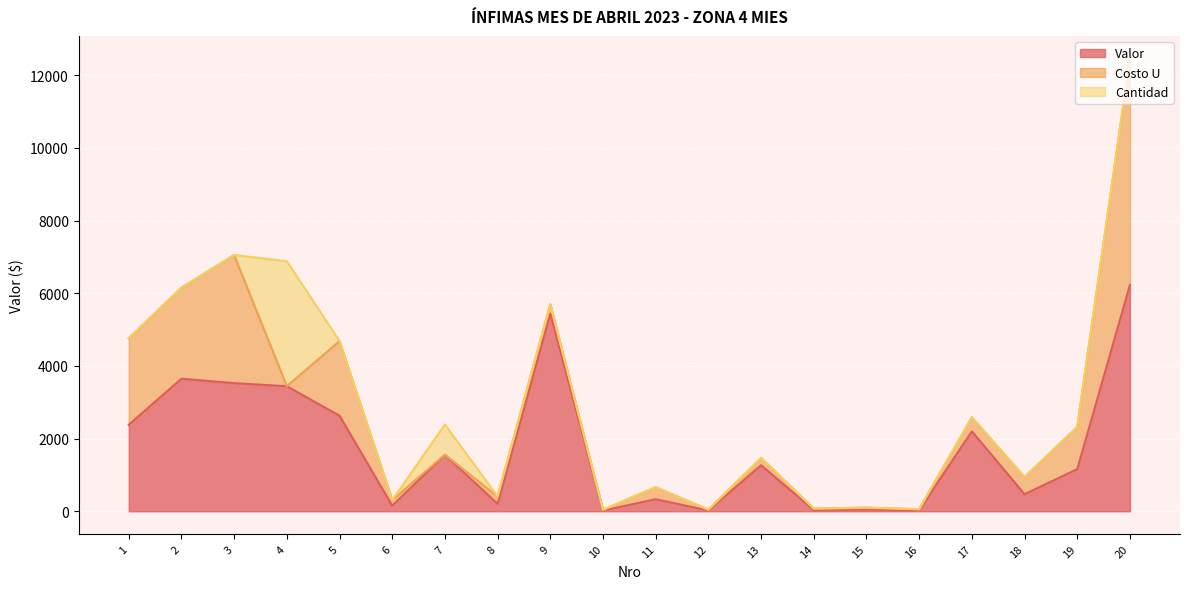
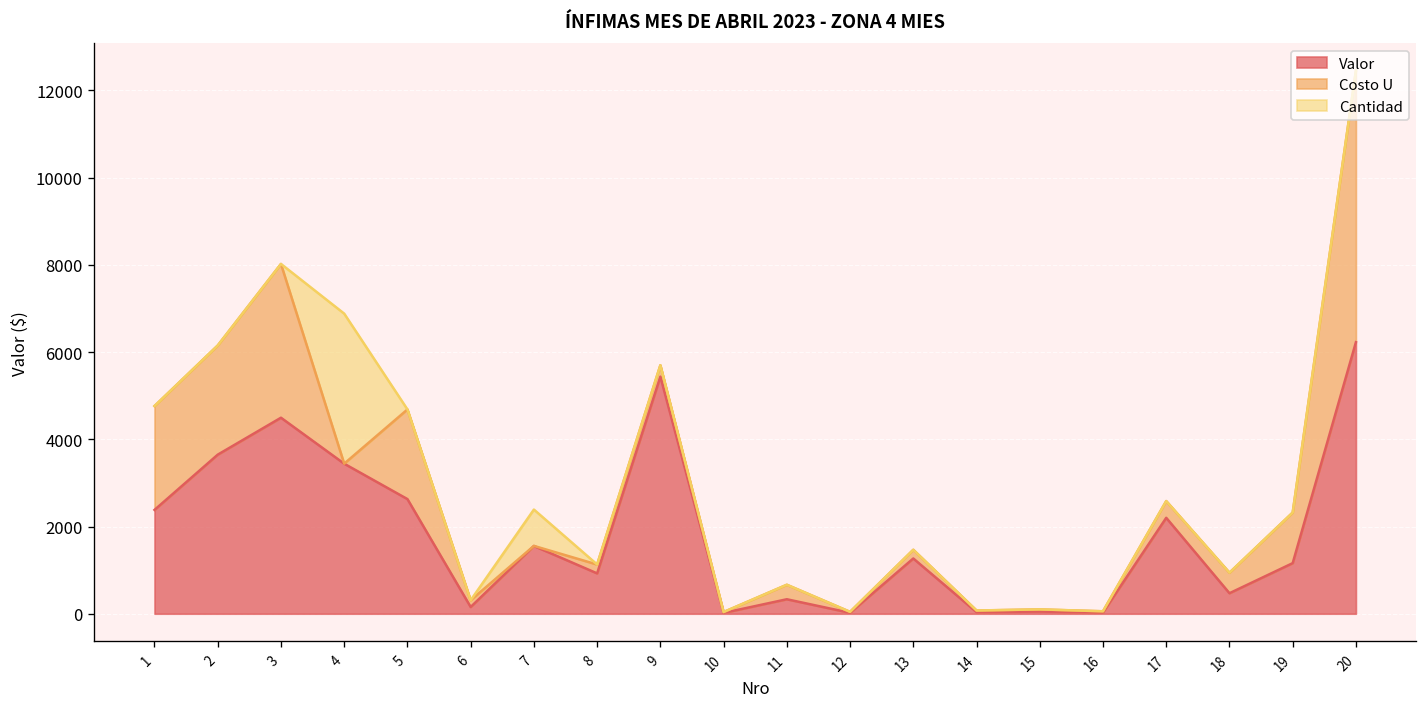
  {
    "Valor": {
      "1": 2400,
      "2": 3600,
-     "3": 3500,
+     "3": 4500,
      "5": 2600,
      "6": 200,
-     "8": 200,
+     "8": 900,
      "9": 5400,
      "11": 300,
      "13": 1300,
      "17": 2200,
      "18": 500,
      "19": 1200,
      "20": 6200
    }
  }
